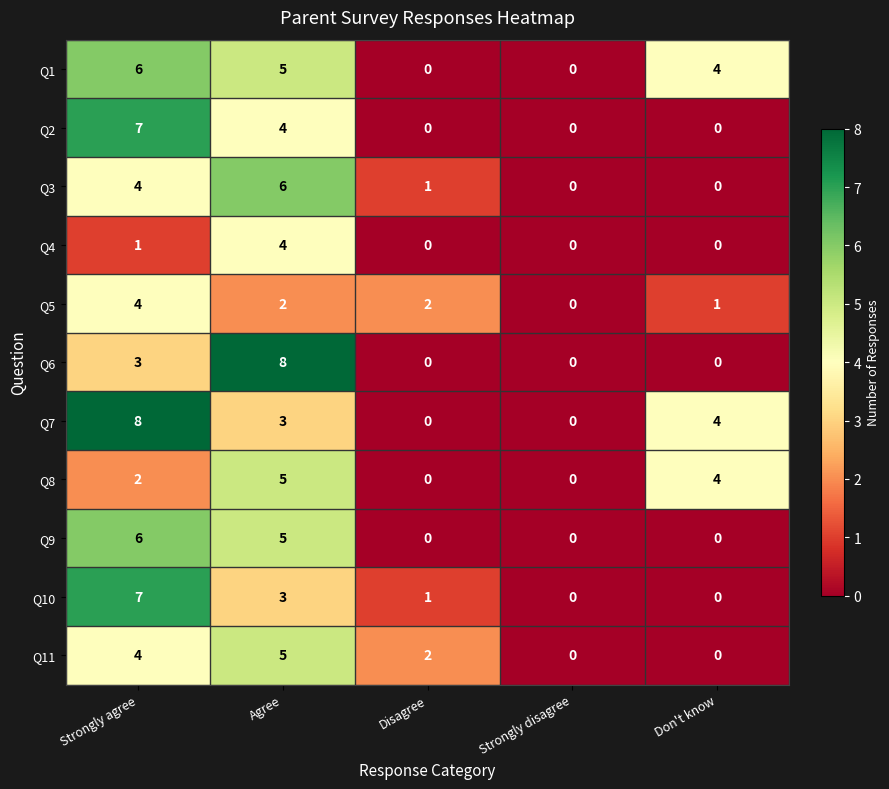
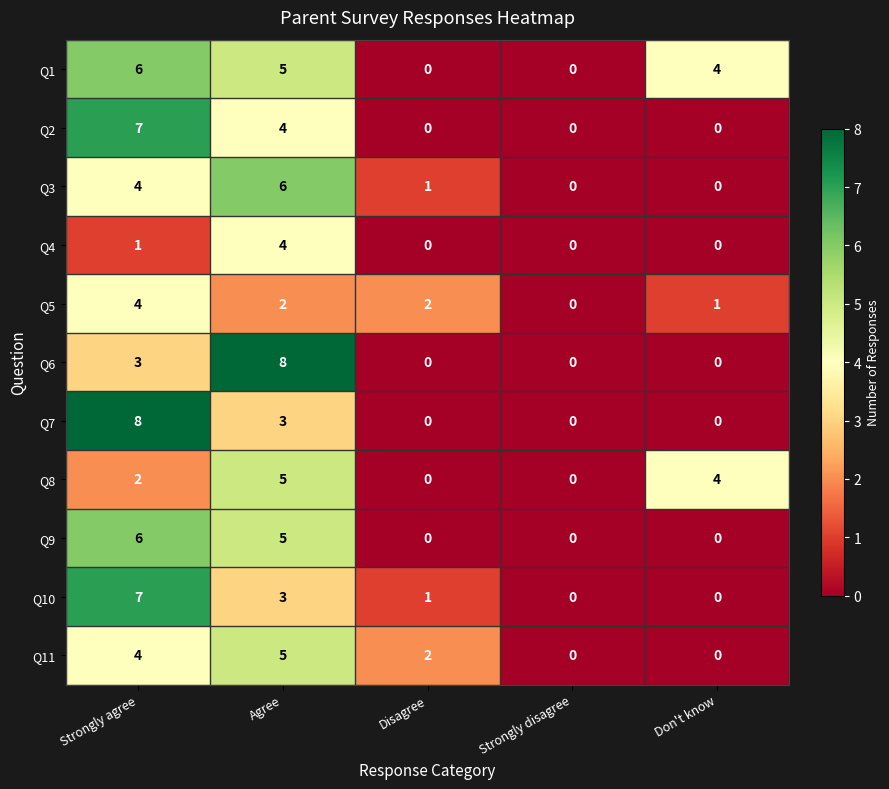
  {
    "Q1": {
      "Strongly agree": 6,
      "Agree": 5,
      "Disagree": 0,
      "Strongly disagree": 0,
      "Don't know": 4
    },
    "Q2": {
      "Strongly agree": 7,
      "Agree": 4,
      "Disagree": 0,
      "Strongly disagree": 0,
      "Don't know": 0
    },
    "Q3": {
      "Strongly agree": 4,
      "Agree": 6,
      "Disagree": 1,
      "Strongly disagree": 0,
      "Don't know": 0
    },
    "Q4": {
      "Strongly agree": 1,
      "Agree": 4,
      "Disagree": 0,
      "Strongly disagree": 0,
      "Don't know": 0
    },
    "Q5": {
      "Strongly agree": 4,
      "Agree": 2,
      "Disagree": 2,
      "Strongly disagree": 0,
      "Don't know": 1
    },
    "Q6": {
      "Strongly agree": 3,
      "Agree": 8,
      "Disagree": 0,
      "Strongly disagree": 0,
      "Don't know": 0
    },
    "Q7": {
      "Strongly agree": 8,
      "Agree": 3,
      "Disagree": 0,
      "Strongly disagree": 0,
-     "Don't know": 4
+     "Don't know": 0
    },
    "Q8": {
      "Strongly agree": 2,
      "Agree": 5,
      "Disagree": 0,
      "Strongly disagree": 0,
      "Don't know": 4
    },
    "Q9": {
      "Strongly agree": 6,
      "Agree": 5,
      "Disagree": 0,
      "Strongly disagree": 0,
      "Don't know": 0
    },
    "Q10": {
      "Strongly agree": 7,
      "Agree": 3,
      "Disagree": 1,
      "Strongly disagree": 0,
      "Don't know": 0
    },
    "Q11": {
      "Strongly agree": 4,
      "Agree": 5,
      "Disagree": 2,
      "Strongly disagree": 0,
      "Don't know": 0
    }
  }
